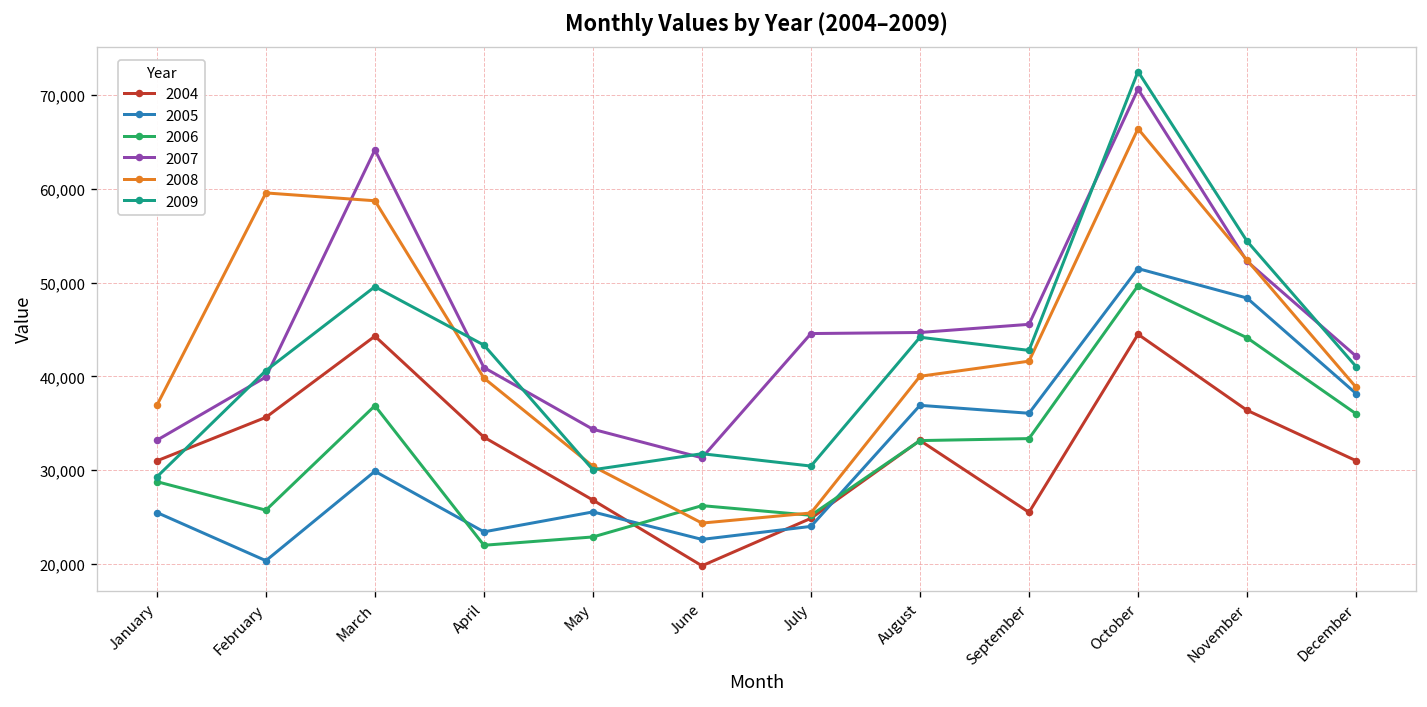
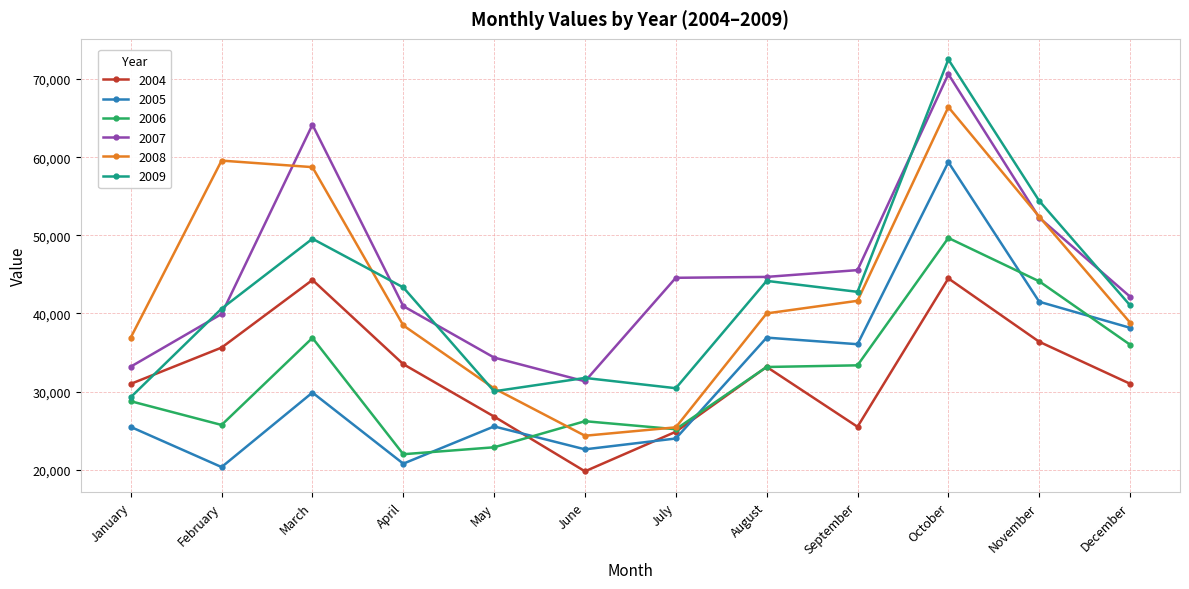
  {
    "2004": {
      "January": "31,000",
      "February": "36,000",
      "March": "44,000",
      "April": "34,000",
      "May": "27,000",
      "June": "20,000",
      "September": "25,000",
      "October": "44,000",
      "November": "36,000",
      "December": "31,000"
    },
    "2005": {
      "January": "25,000",
      "February": "20,000",
      "March": "30,000",
-     "April": "23,000",
+     "April": "21,000",
      "May": "26,000",
      "June": "23,000",
      "July": "24,000",
      "August": "37,000",
      "September": "36,000",
-     "October": "51,000",
-     "November": "48,000",
+     "October": "59,000",
+     "November": "42,000",
      "December": "38,000"
    },
    "2007": {
      "January": "33,000",
      "February": "40,000",
      "March": "64,000",
      "April": "41,000",
      "May": "34,000",
      "June": "31,000",
      "July": "45,000",
      "August": "45,000",
      "September": "46,000",
      "October": "71,000",
      "December": "42,000"
    },
    "2008": {
      "January": "37,000",
      "February": "60,000",
      "March": "59,000",
-     "April": "40,000",
+     "April": "38,000",
      "May": "30,000",
      "June": "24,000",
      "August": "40,000",
      "September": "42,000",
      "October": "66,000",
      "December": "39,000"
    }
  }
